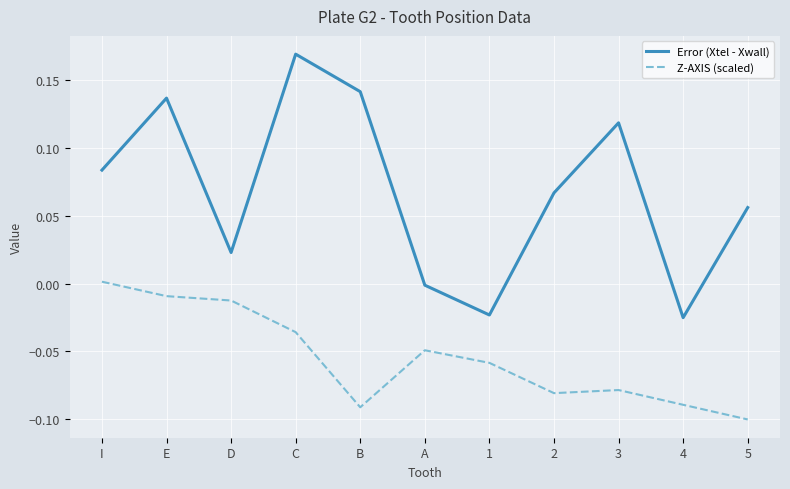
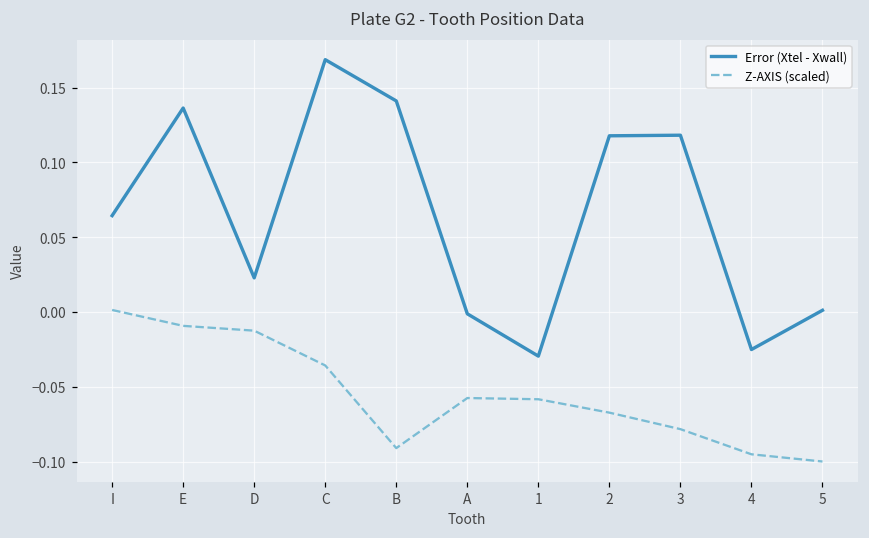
  {
    "Error (Xtel - Xwall)": {
-     "I": 0.083,
+     "I": 0.064,
      "E": 0.136,
      "D": 0.023,
      "C": 0.169,
      "B": 0.141,
      "A": -0.001,
-     "1": -0.023,
-     "2": 0.067,
+     "1": -0.030,
+     "2": 0.118,
      "3": 0.118,
      "4": -0.025,
-     "5": 0.056
+     "5": 0.001
    },
    "Z-AXIS (scaled)": {
      "I": 0.001,
      "E": -0.009,
      "D": -0.013,
      "C": -0.036,
      "B": -0.091,
-     "A": -0.049,
+     "A": -0.058,
      "1": -0.058,
-     "2": -0.081,
+     "2": -0.067,
      "3": -0.078,
-     "4": -0.089,
+     "4": -0.095,
      "5": -0.100
    }
  }
